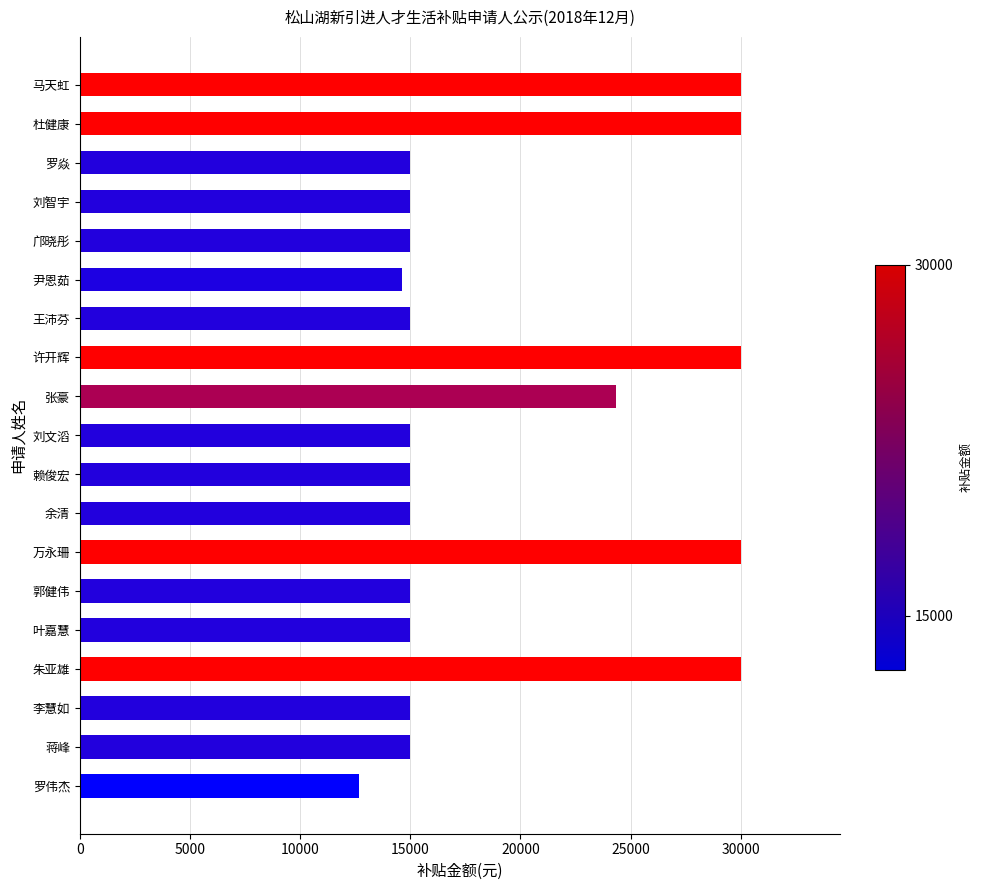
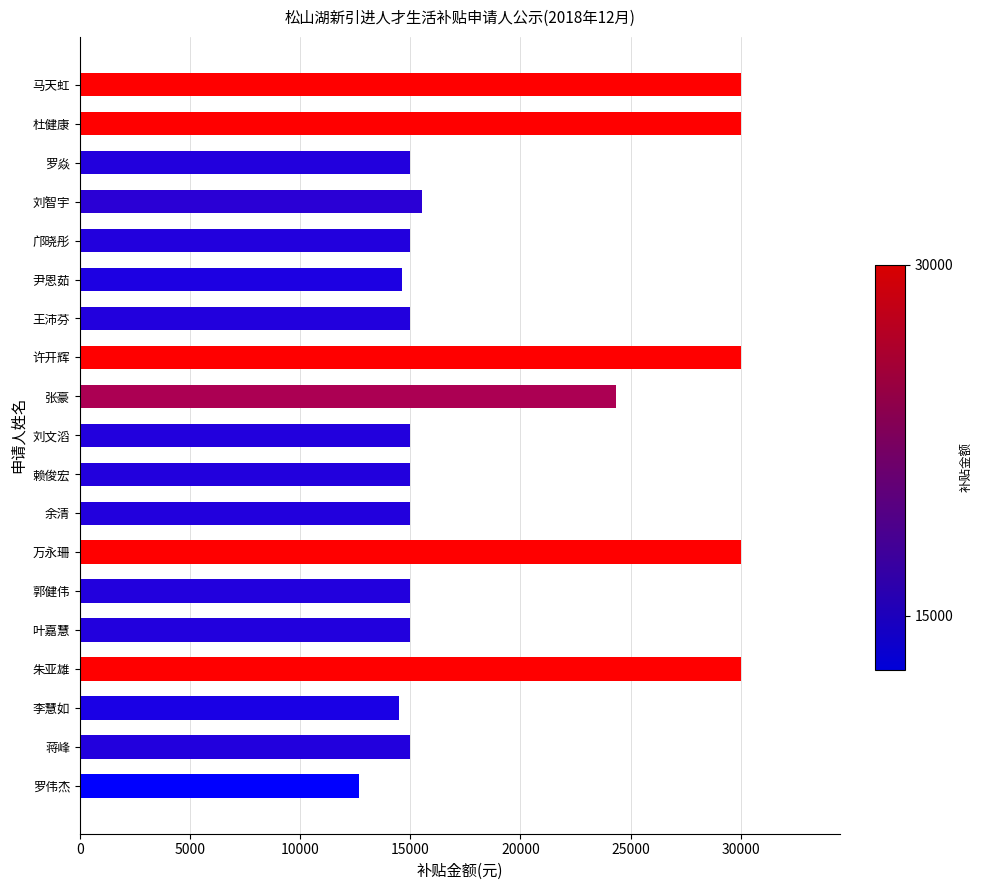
  {
    "马天虹": 30000,
    "杜健康": 30000,
    "罗焱": 15000,
-   "刘智宇": 15000,
+   "刘智宇": 15500,
    "邝晓彤": 15000,
    "尹恩茹": 14600,
    "王沛芬": 15000,
    "许开辉": 30000,
    "张豪": 24300,
    "刘文滔": 15000,
    "赖俊宏": 15000,
    "余清": 15000,
    "万永珊": 30000,
    "郭健伟": 15000,
    "叶嘉慧": 15000,
    "朱亚雄": 30000,
-   "李慧如": 15000,
+   "李慧如": 14500,
    "蒋峰": 15000,
    "罗伟杰": 12700
  }
